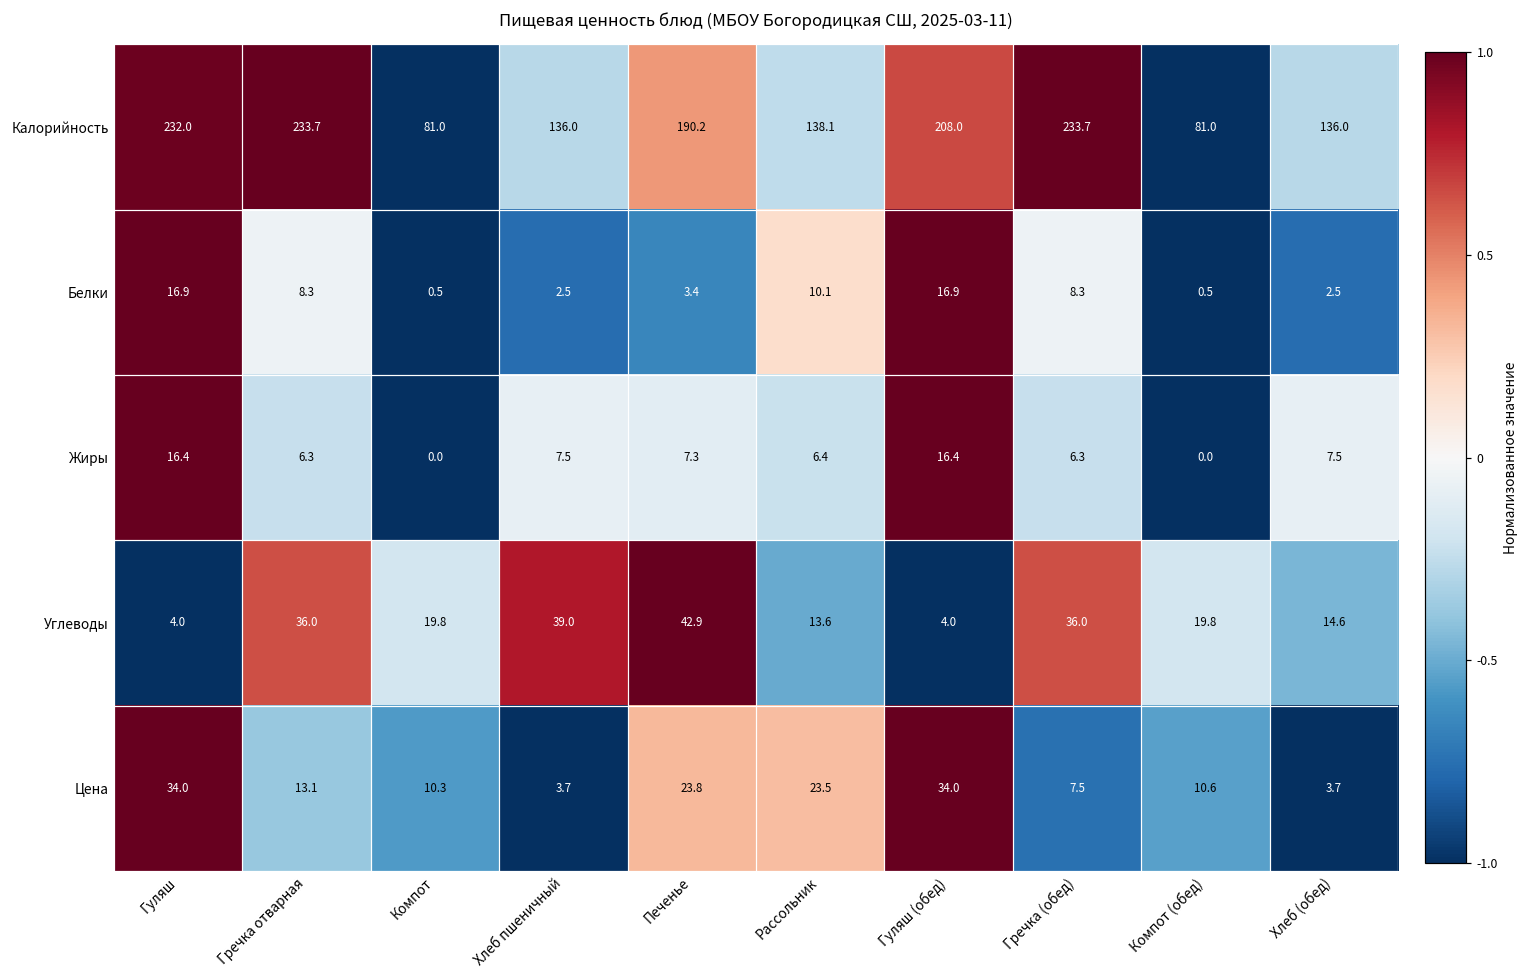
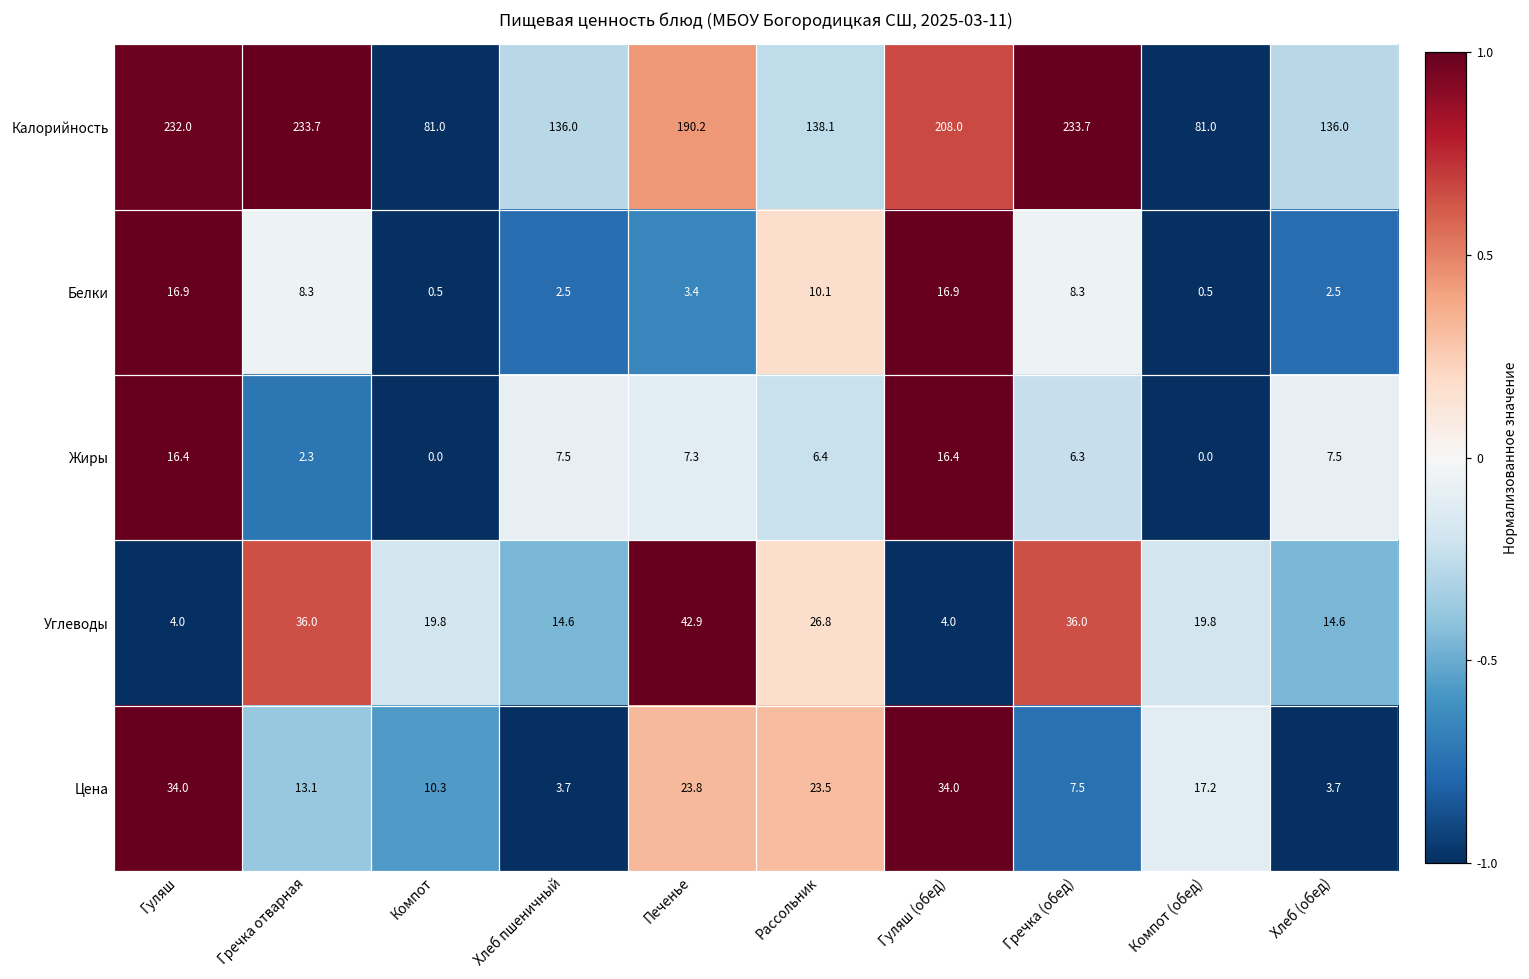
  {
    "Калорийность": {
      "Гуляш": 232.0,
      "Гречка отварная": 233.7,
      "Компот": 81.0,
      "Хлеб пшеничный": 136.0,
      "Печенье": 190.2,
      "Рассольник": 138.1,
      "Гуляш (обед)": 208.0,
      "Гречка (обед)": 233.7,
      "Компот (обед)": 81.0,
      "Хлеб (обед)": 136.0
    },
    "Белки": {
      "Гуляш": 16.9,
      "Гречка отварная": 8.3,
      "Компот": 0.5,
      "Хлеб пшеничный": 2.5,
      "Печенье": 3.4,
      "Рассольник": 10.1,
      "Гуляш (обед)": 16.9,
      "Гречка (обед)": 8.3,
      "Компот (обед)": 0.5,
      "Хлеб (обед)": 2.5
    },
    "Жиры": {
      "Гуляш": 16.4,
-     "Гречка отварная": 6.3,
+     "Гречка отварная": 2.3,
      "Компот": 0.0,
      "Хлеб пшеничный": 7.5,
      "Печенье": 7.3,
      "Рассольник": 6.4,
      "Гуляш (обед)": 16.4,
      "Гречка (обед)": 6.3,
      "Компот (обед)": 0.0,
      "Хлеб (обед)": 7.5
    },
    "Углеводы": {
      "Гуляш": 4.0,
      "Гречка отварная": 36.0,
      "Компот": 19.8,
-     "Хлеб пшеничный": 39.0,
+     "Хлеб пшеничный": 14.6,
      "Печенье": 42.9,
-     "Рассольник": 13.6,
+     "Рассольник": 26.8,
      "Гуляш (обед)": 4.0,
      "Гречка (обед)": 36.0,
      "Компот (обед)": 19.8,
      "Хлеб (обед)": 14.6
    },
    "Цена": {
      "Гуляш": 34.0,
      "Гречка отварная": 13.1,
      "Компот": 10.3,
      "Хлеб пшеничный": 3.7,
      "Печенье": 23.8,
      "Рассольник": 23.5,
      "Гуляш (обед)": 34.0,
      "Гречка (обед)": 7.5,
-     "Компот (обед)": 10.6,
+     "Компот (обед)": 17.2,
      "Хлеб (обед)": 3.7
    }
  }
